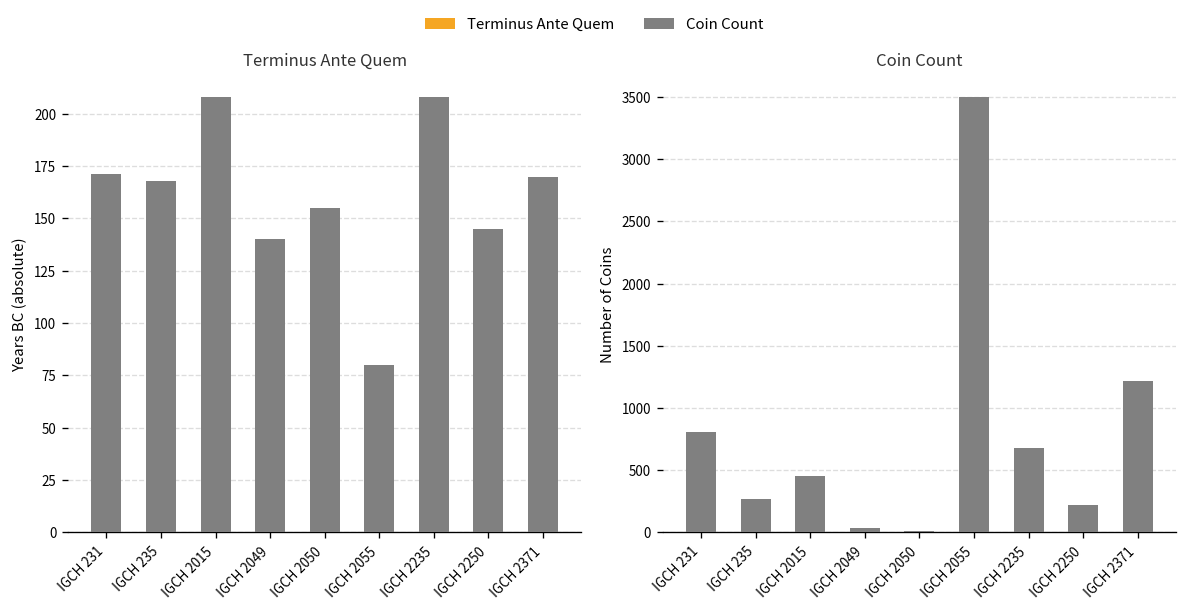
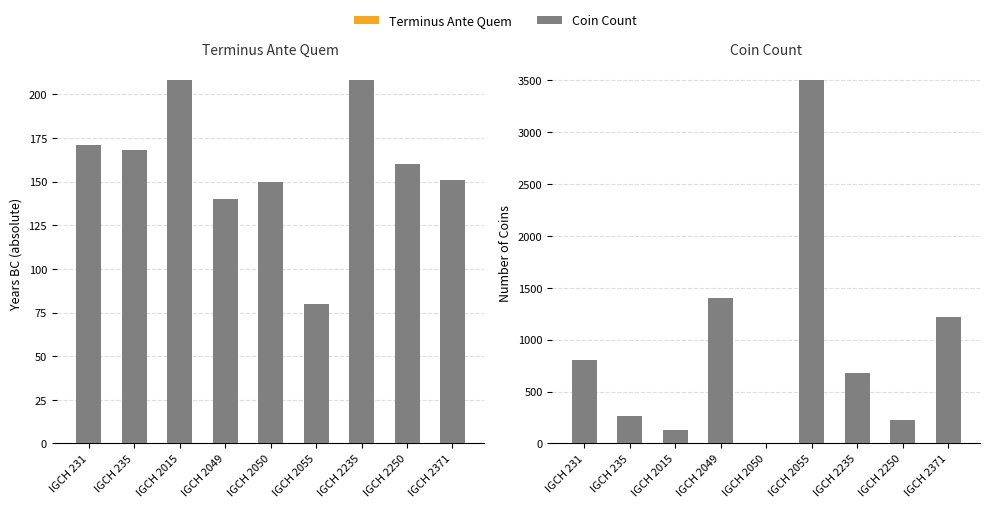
  {
    "Terminus Ante Quem": {
      "IGCH 231": 171,
      "IGCH 235": 168,
      "IGCH 2015": 208,
      "IGCH 2049": 140,
-     "IGCH 2050": 155,
+     "IGCH 2050": 150,
      "IGCH 2055": 80,
      "IGCH 2235": 208,
-     "IGCH 2250": 145,
-     "IGCH 2371": 170
+     "IGCH 2250": 160,
+     "IGCH 2371": 151
    },
    "Coin Count": {
      "IGCH 231": 810,
      "IGCH 235": 270,
-     "IGCH 2015": 450,
-     "IGCH 2049": 40,
+     "IGCH 2015": 130,
+     "IGCH 2049": 1400,
      "IGCH 2055": 3500,
      "IGCH 2235": 680,
      "IGCH 2250": 220,
      "IGCH 2371": 1220
    }
  }
